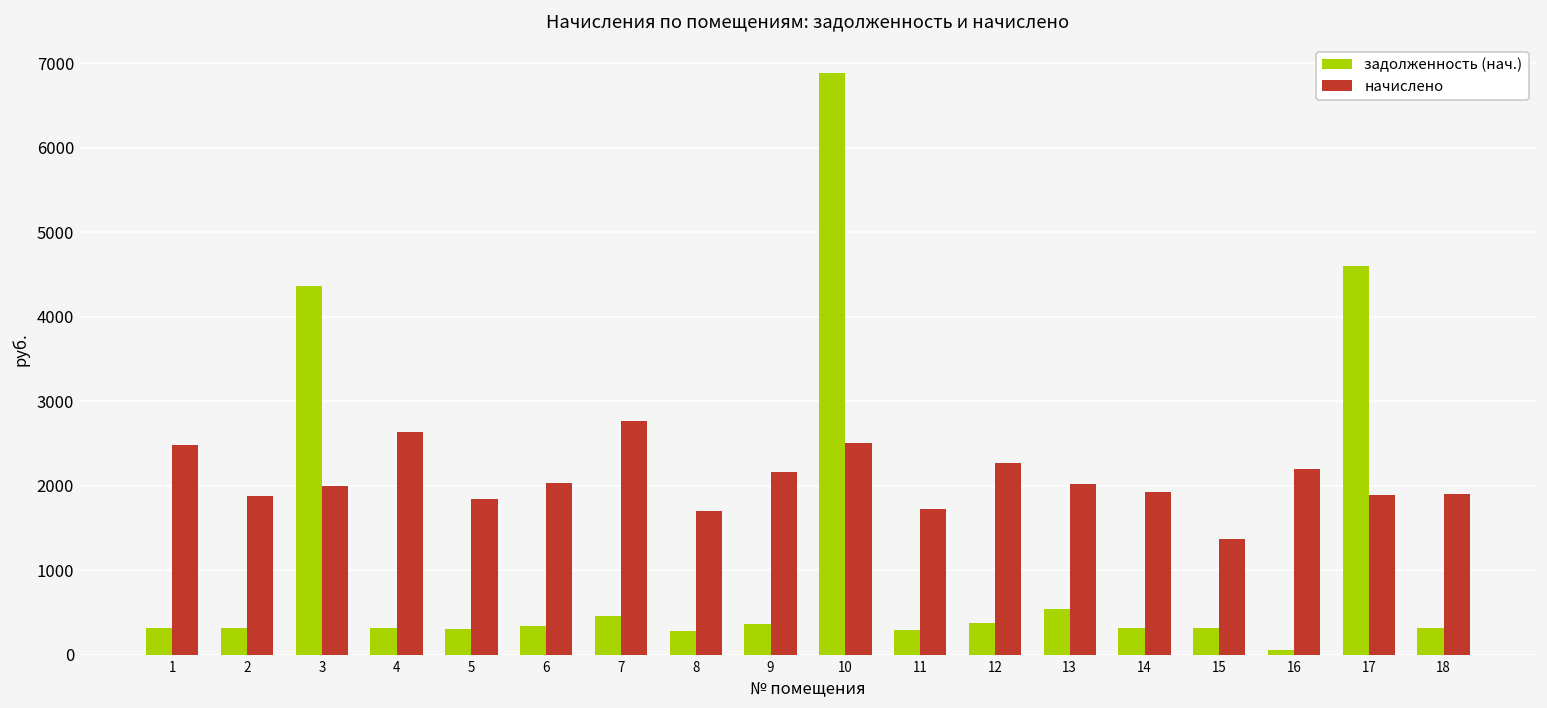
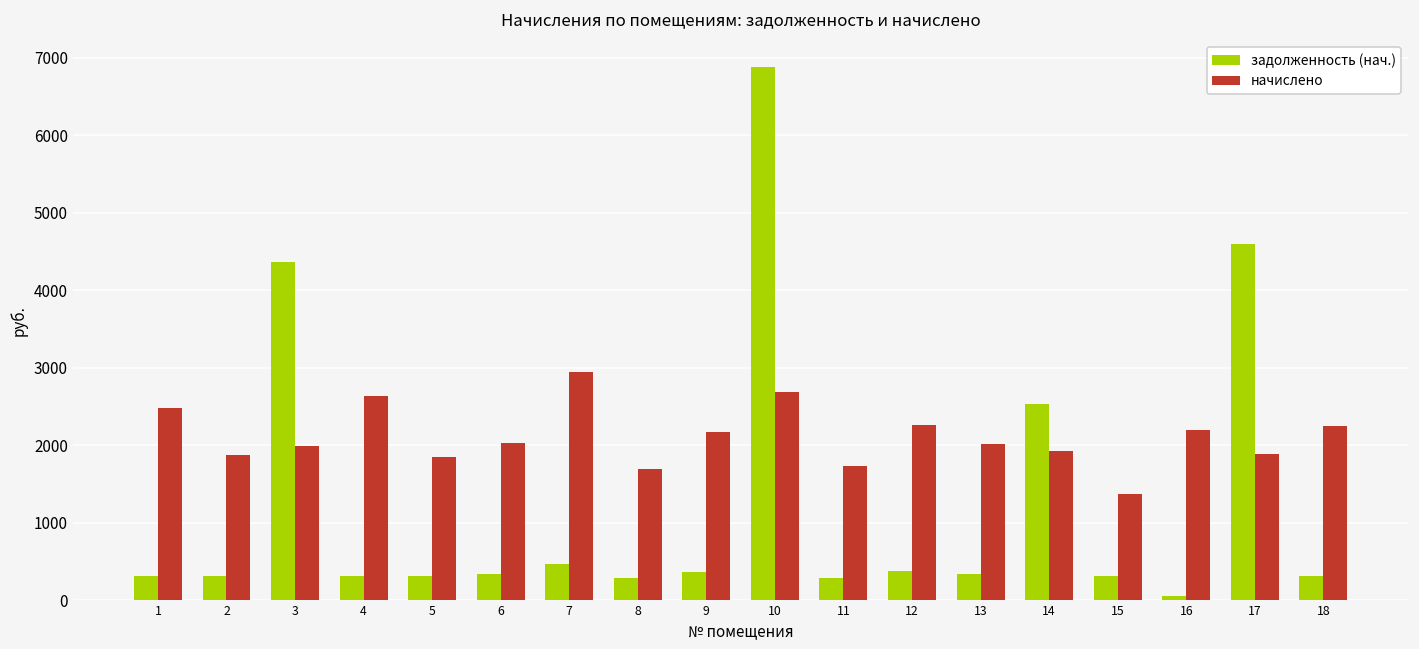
  {
    "задолженность (нач.)": {
      "1": 300,
      "2": 300,
      "3": 4400,
      "4": 300,
      "5": 300,
      "6": 300,
      "7": 500,
      "8": 300,
      "9": 400,
      "10": 6900,
      "11": 300,
      "12": 400,
-     "13": 500,
-     "14": 300,
+     "13": 300,
+     "14": 2500,
      "15": 300,
      "16": 100,
      "17": 4600,
      "18": 300
    },
    "начислено": {
      "1": 2500,
      "2": 1900,
      "3": 2000,
      "4": 2600,
      "5": 1800,
      "6": 2000,
-     "7": 2800,
+     "7": 2900,
      "8": 1700,
      "9": 2200,
-     "10": 2500,
+     "10": 2700,
      "11": 1700,
      "12": 2300,
      "13": 2000,
      "14": 1900,
      "15": 1400,
      "16": 2200,
      "17": 1900,
-     "18": 1900
+     "18": 2200
    }
  }
